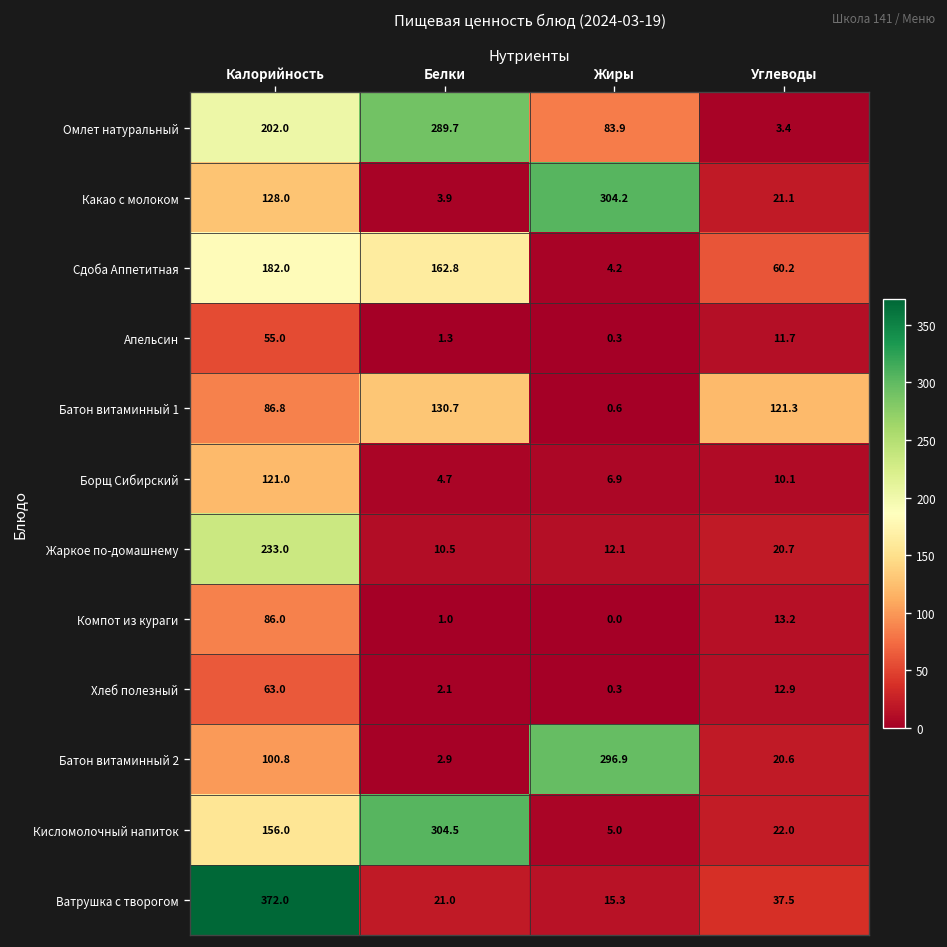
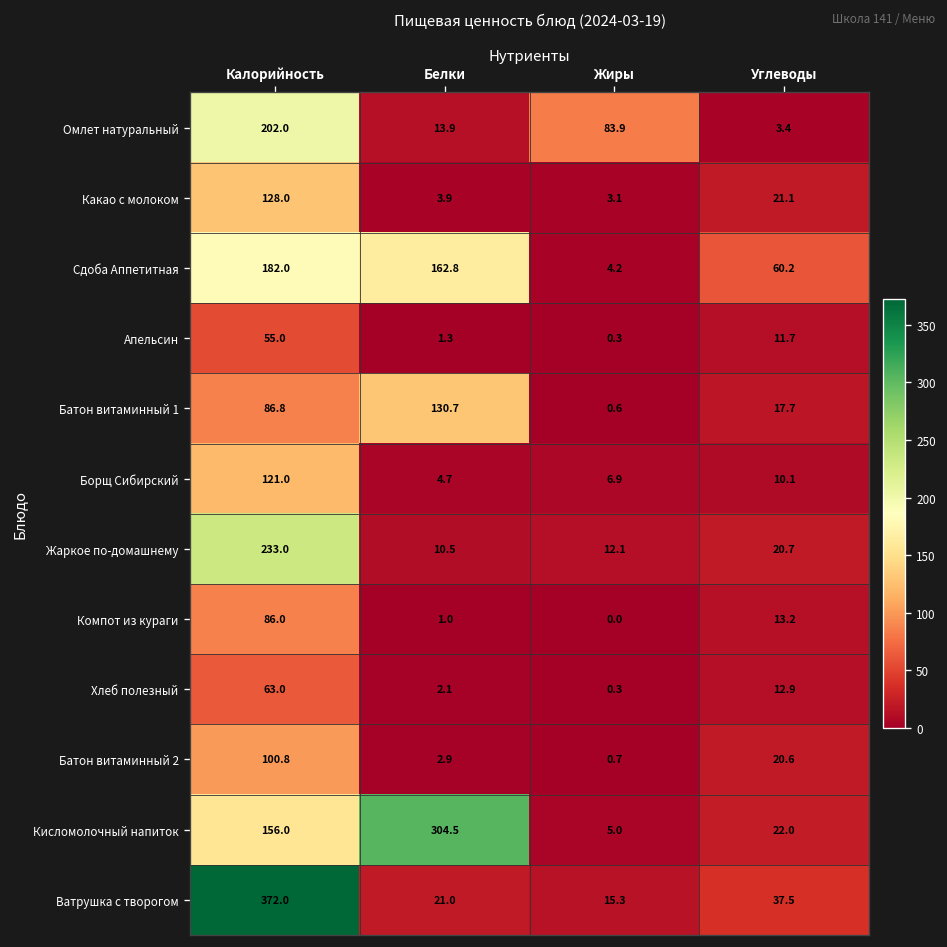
  {
    "Омлет натуральный": {
      "Калорийность": 202.0,
-     "Белки": 289.7,
+     "Белки": 13.9,
      "Жиры": 83.9,
      "Углеводы": 3.4
    },
    "Какао с молоком": {
      "Калорийность": 128.0,
      "Белки": 3.9,
-     "Жиры": 304.2,
+     "Жиры": 3.1,
      "Углеводы": 21.1
    },
    "Сдоба Аппетитная": {
      "Калорийность": 182.0,
      "Белки": 162.8,
      "Жиры": 4.2,
      "Углеводы": 60.2
    },
    "Апельсин": {
      "Калорийность": 55.0,
      "Белки": 1.3,
      "Жиры": 0.3,
      "Углеводы": 11.7
    },
    "Батон витаминный 1": {
      "Калорийность": 86.8,
      "Белки": 130.7,
      "Жиры": 0.6,
-     "Углеводы": 121.3
+     "Углеводы": 17.7
    },
    "Борщ Сибирский": {
      "Калорийность": 121.0,
      "Белки": 4.7,
      "Жиры": 6.9,
      "Углеводы": 10.1
    },
    "Жаркое по-домашнему": {
      "Калорийность": 233.0,
      "Белки": 10.5,
      "Жиры": 12.1,
      "Углеводы": 20.7
    },
    "Компот из кураги": {
      "Калорийность": 86.0,
      "Белки": 1.0,
      "Жиры": 0.0,
      "Углеводы": 13.2
    },
    "Хлеб полезный": {
      "Калорийность": 63.0,
      "Белки": 2.1,
      "Жиры": 0.3,
      "Углеводы": 12.9
    },
    "Батон витаминный 2": {
      "Калорийность": 100.8,
      "Белки": 2.9,
-     "Жиры": 296.9,
+     "Жиры": 0.7,
      "Углеводы": 20.6
    },
    "Кисломолочный напиток": {
      "Калорийность": 156.0,
      "Белки": 304.5,
      "Жиры": 5.0,
      "Углеводы": 22.0
    },
    "Ватрушка с творогом": {
      "Калорийность": 372.0,
      "Белки": 21.0,
      "Жиры": 15.3,
      "Углеводы": 37.5
    }
  }
